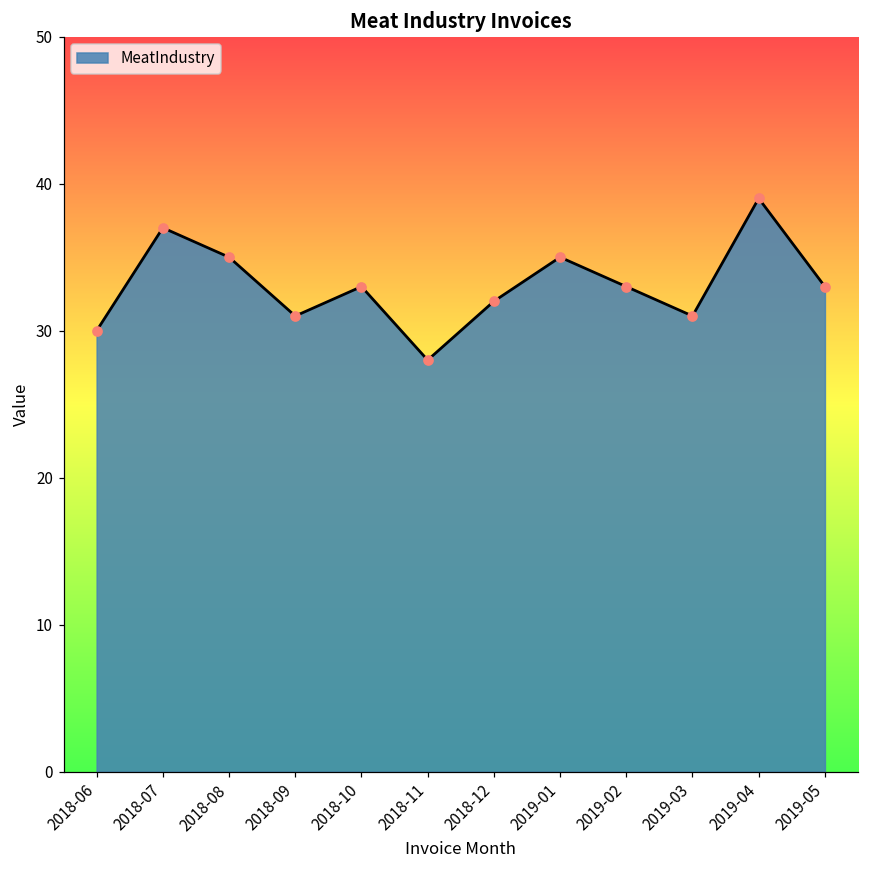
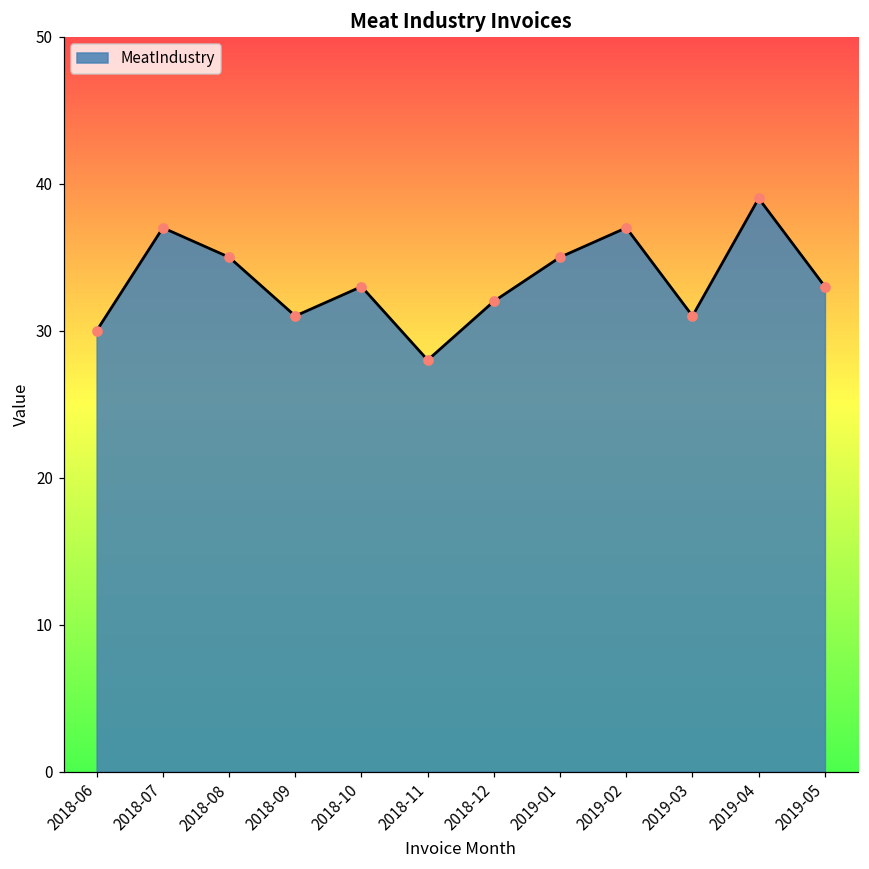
  {
    "2018-06": 30,
    "2018-07": 37,
    "2018-08": 35,
    "2018-09": 31,
    "2018-10": 33,
    "2018-11": 28,
    "2018-12": 32,
    "2019-01": 35,
-   "2019-02": 33,
+   "2019-02": 37,
    "2019-03": 31,
    "2019-04": 39,
    "2019-05": 33
  }
